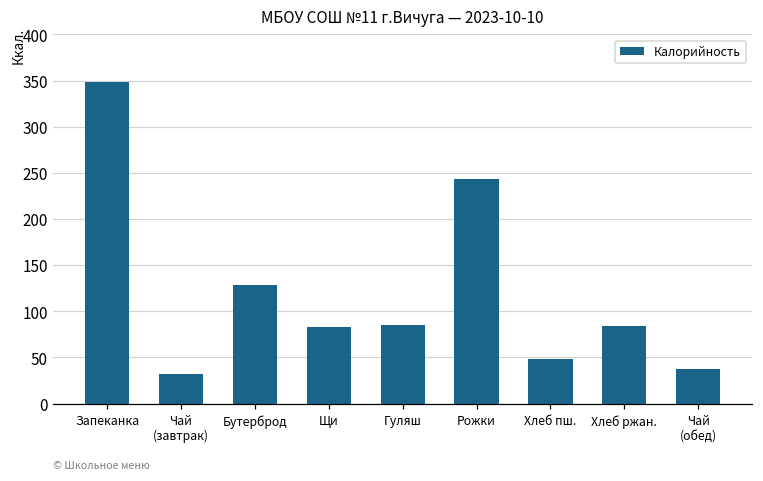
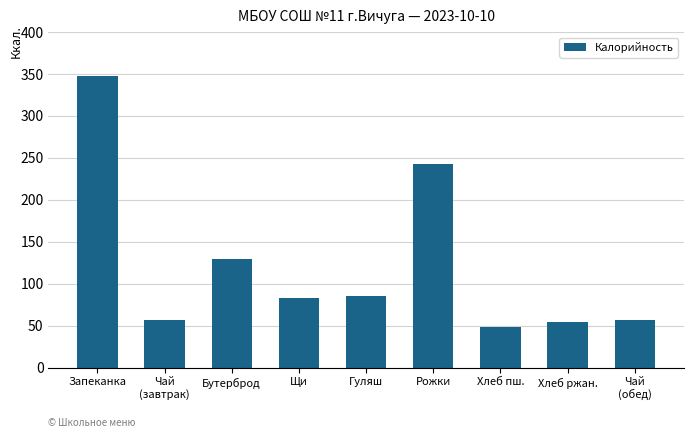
  {
    "Запеканка": 350,
-   "Чай (завтрак)": 30,
+   "Чай (завтрак)": 60,
    "Бутерброд": 130,
    "Щи": 80,
    "Гуляш": 90,
    "Рожки": 240,
    "Хлеб пш.": 50,
-   "Хлеб ржан.": 80,
-   "Чай (обед)": 40
+   "Хлеб ржан.": 50,
+   "Чай (обед)": 60
  }
